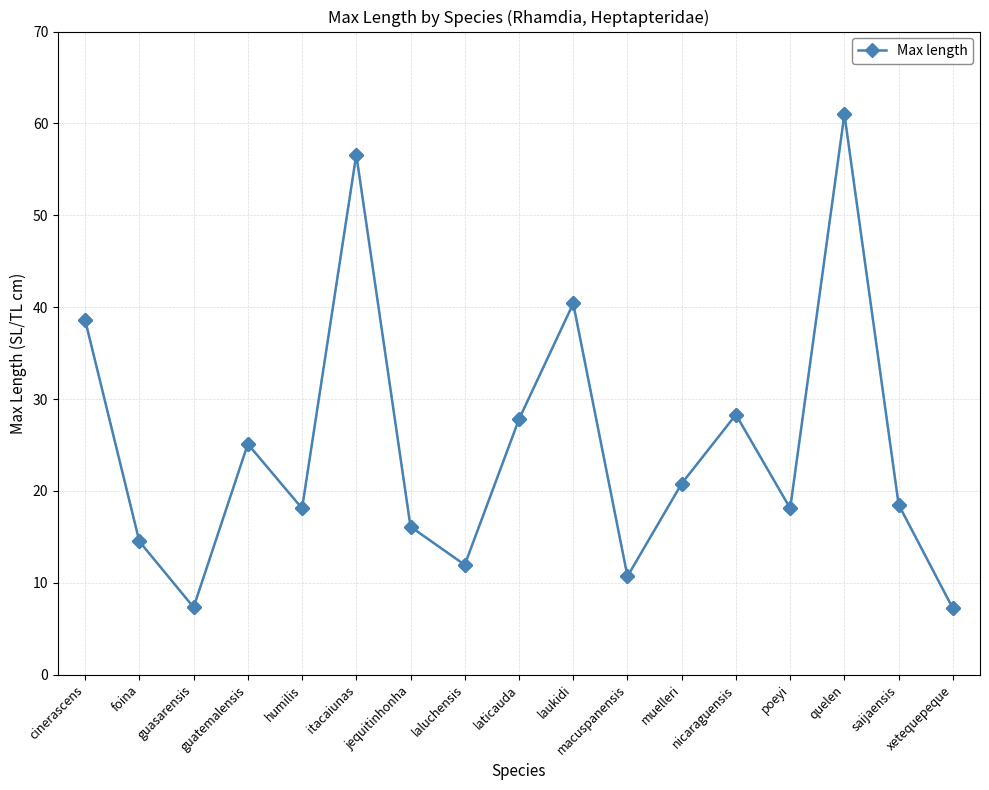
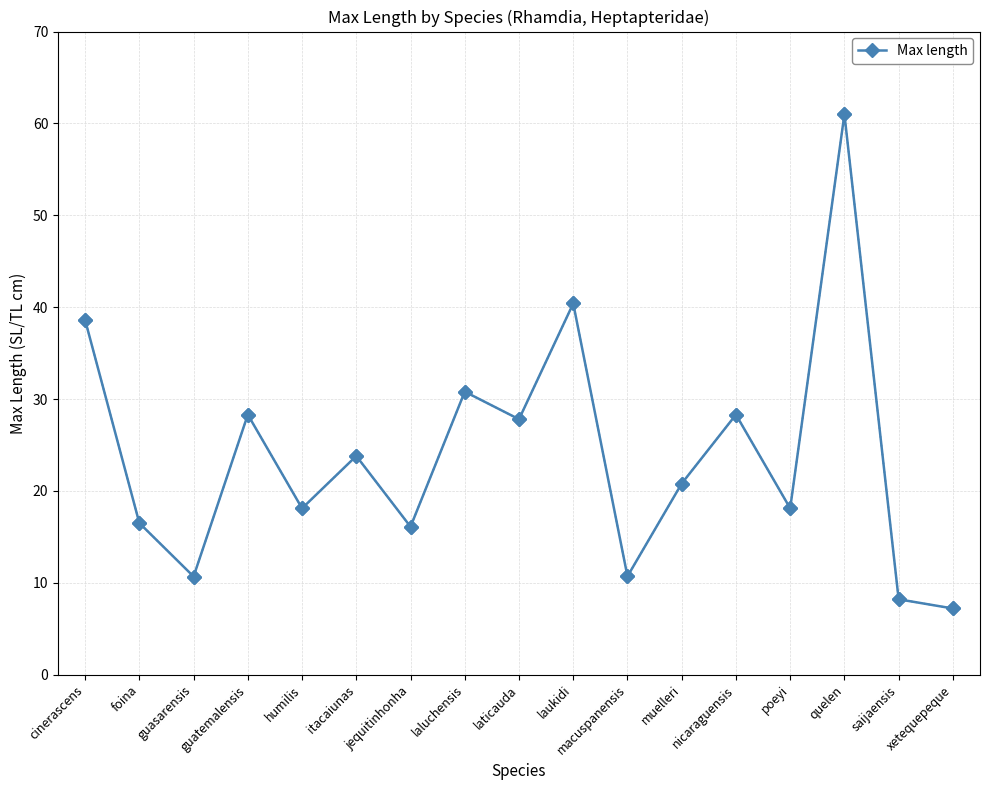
  {
    "cinerascens": 39,
-   "foina": 15,
-   "guasarensis": 7,
-   "guatemalensis": 25,
+   "foina": 17,
+   "guasarensis": 11,
+   "guatemalensis": 28,
    "humilis": 18,
-   "itacaiunas": 57,
+   "itacaiunas": 24,
    "jequitinhonha": 16,
-   "laluchensis": 12,
+   "laluchensis": 31,
    "laticauda": 28,
    "laukidi": 40,
    "macuspanensis": 11,
    "muelleri": 21,
    "nicaraguensis": 28,
    "poeyi": 18,
    "quelen": 61,
-   "saijaensis": 19,
+   "saijaensis": 8,
    "xetequepeque": 7
  }
